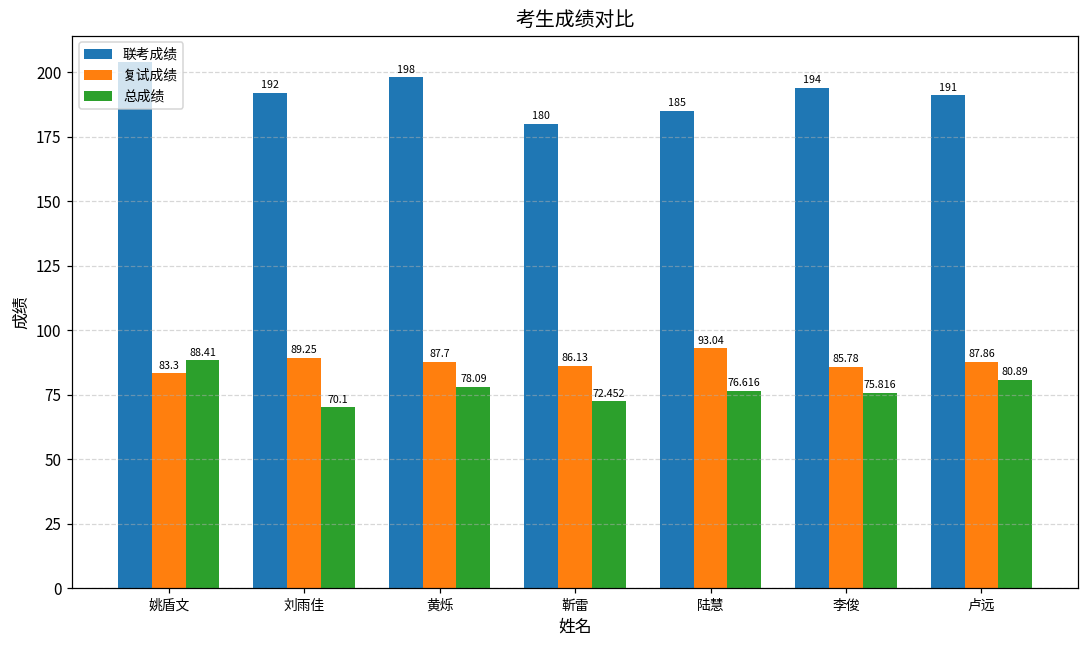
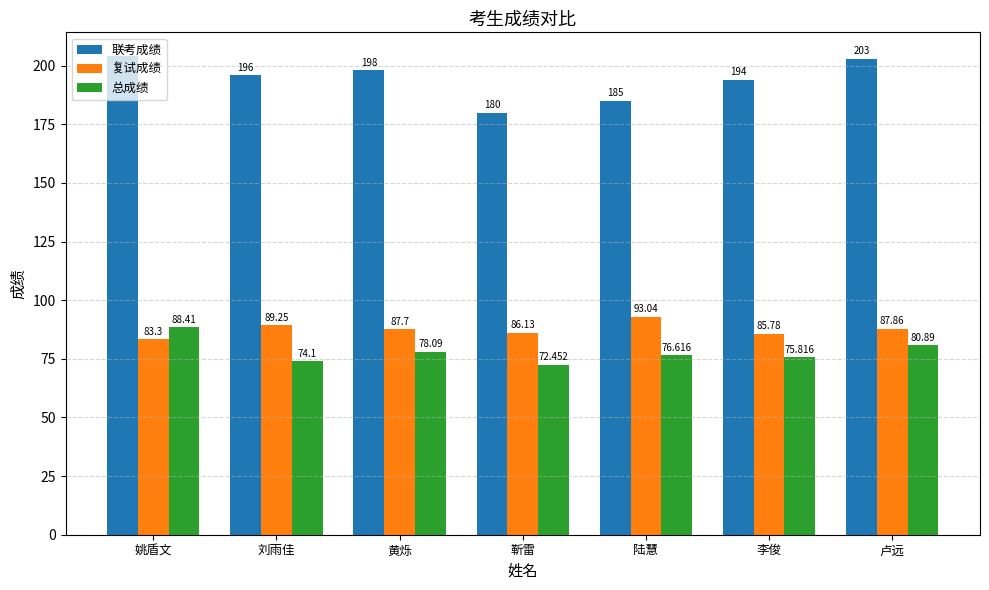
  {
    "联考成绩": {
-     "刘雨佳": 192,
+     "刘雨佳": 196,
      "黄烁": 198,
      "靳雷": 180,
      "陆慧": 185,
      "李俊": 194,
-     "卢远": 191
+     "卢远": 203
    },
    "复试成绩": {
      "姚盾文": 83.3,
      "刘雨佳": 89.25,
      "黄烁": 87.7,
      "靳雷": 86.13,
      "陆慧": 93.04,
      "李俊": 85.78,
      "卢远": 87.86
    },
    "总成绩": {
      "姚盾文": 88.41,
-     "刘雨佳": 70.1,
+     "刘雨佳": 74.1,
      "黄烁": 78.09,
      "靳雷": 72.452,
      "陆慧": 76.616,
      "李俊": 75.816,
      "卢远": 80.89
    }
  }
